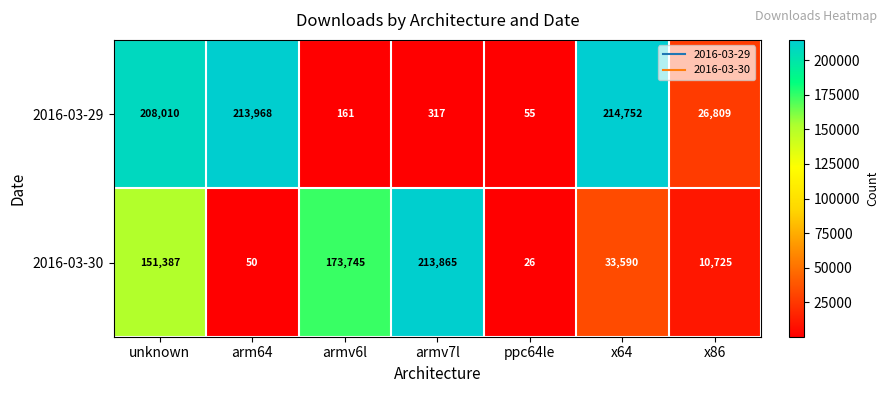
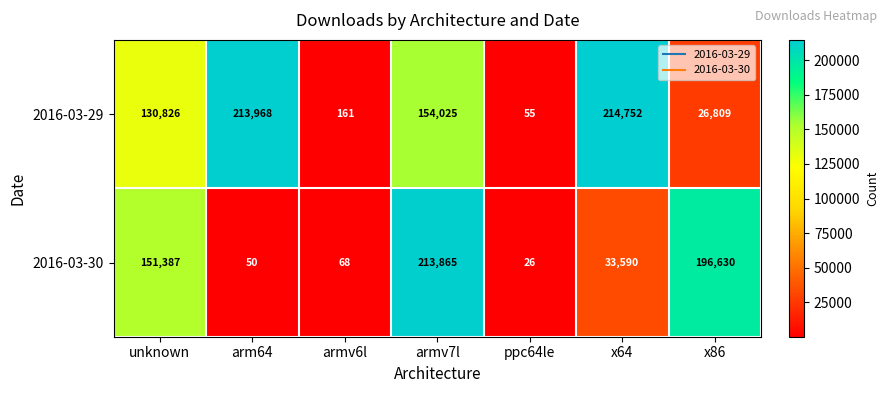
  {
    "2016-03-29": {
-     "unknown": "208,010",
+     "unknown": "130,826",
      "arm64": "213,968",
      "armv6l": "161",
-     "armv7l": "317",
+     "armv7l": "154,025",
      "ppc64le": "55",
      "x64": "214,752",
      "x86": "26,809"
    },
    "2016-03-30": {
      "unknown": "151,387",
      "arm64": "50",
-     "armv6l": "173,745",
+     "armv6l": "68",
      "armv7l": "213,865",
      "ppc64le": "26",
      "x64": "33,590",
-     "x86": "10,725"
+     "x86": "196,630"
    }
  }
